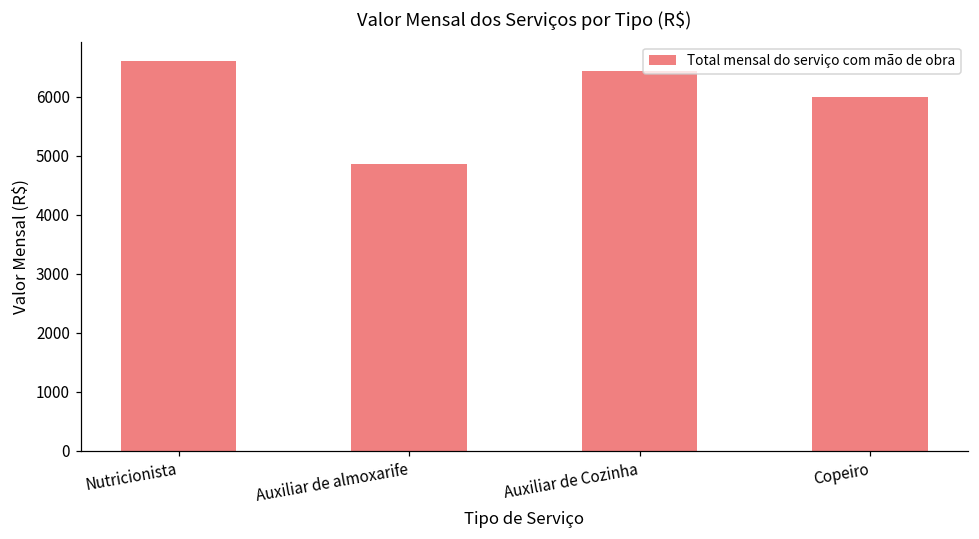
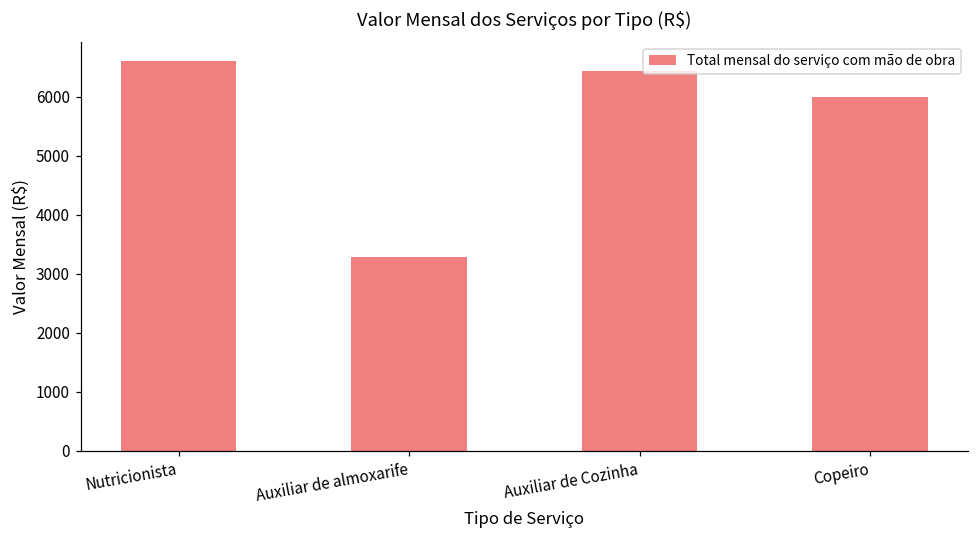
  {
    "Nutricionista": 6600,
-   "Auxiliar de almoxarife": 4900,
+   "Auxiliar de almoxarife": 3300,
    "Auxiliar de Cozinha": 6400,
    "Copeiro": 6000
  }
